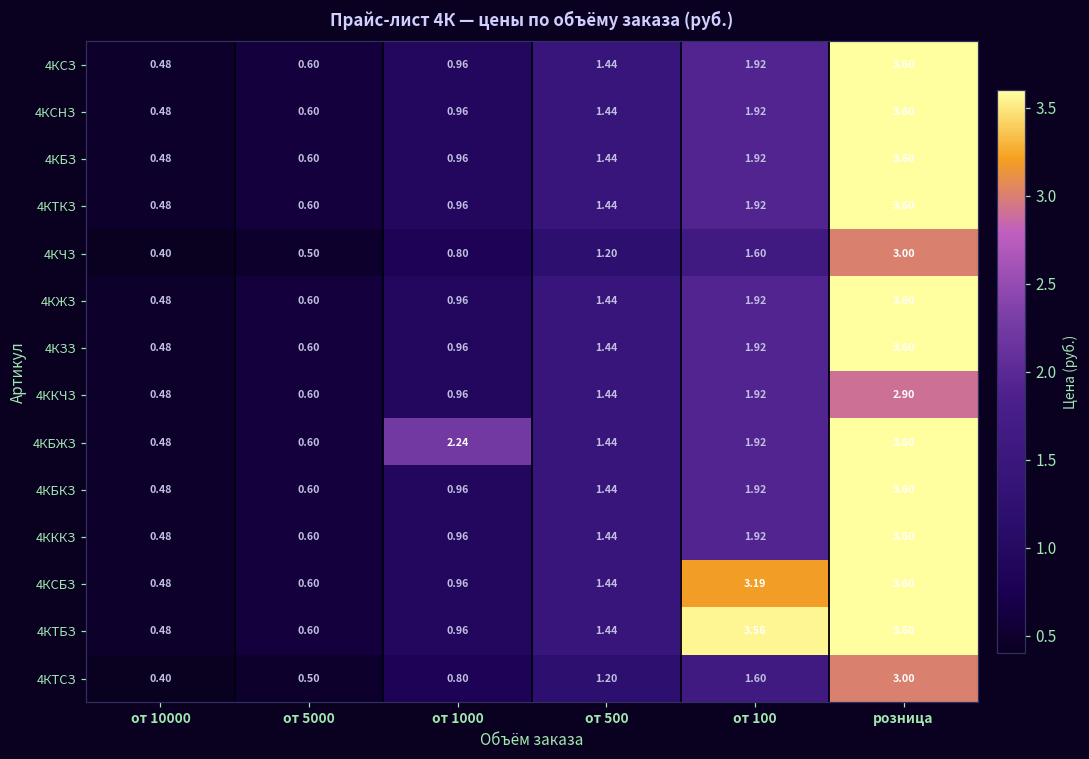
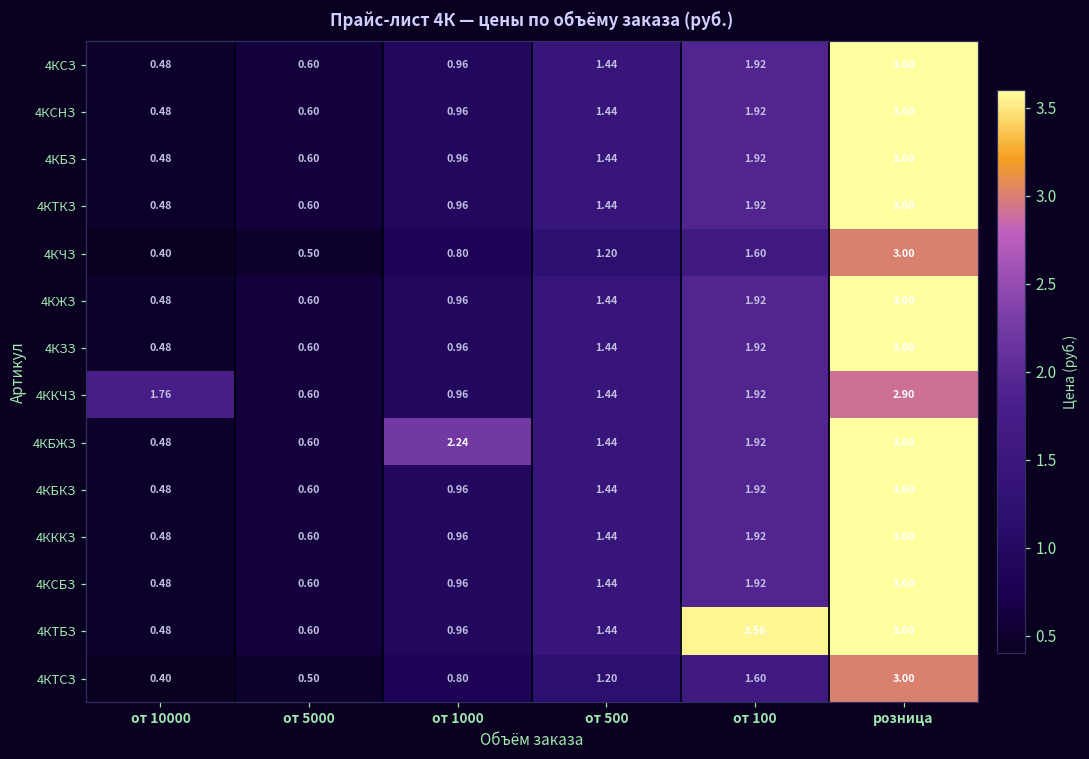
  {
    "4КСЗ": {
      "от 10000": 0.48,
      "от 5000": 0.60,
      "от 1000": 0.96,
      "от 500": 1.44,
      "от 100": 1.92,
      "розница": 3.60
    },
    "4КСНЗ": {
      "от 10000": 0.48,
      "от 5000": 0.60,
      "от 1000": 0.96,
      "от 500": 1.44,
      "от 100": 1.92,
      "розница": 3.60
    },
    "4КБЗ": {
      "от 10000": 0.48,
      "от 5000": 0.60,
      "от 1000": 0.96,
      "от 500": 1.44,
      "от 100": 1.92,
      "розница": 3.60
    },
    "4КТКЗ": {
      "от 10000": 0.48,
      "от 5000": 0.60,
      "от 1000": 0.96,
      "от 500": 1.44,
      "от 100": 1.92,
      "розница": 3.60
    },
    "4КЧЗ": {
      "от 10000": 0.40,
      "от 5000": 0.50,
      "от 1000": 0.80,
      "от 500": 1.20,
      "от 100": 1.60,
      "розница": 3.00
    },
    "4КЖЗ": {
      "от 10000": 0.48,
      "от 5000": 0.60,
      "от 1000": 0.96,
      "от 500": 1.44,
      "от 100": 1.92,
      "розница": 3.60
    },
    "4КЗЗ": {
      "от 10000": 0.48,
      "от 5000": 0.60,
      "от 1000": 0.96,
      "от 500": 1.44,
      "от 100": 1.92,
      "розница": 3.60
    },
    "4ККЧЗ": {
-     "от 10000": 0.48,
+     "от 10000": 1.76,
      "от 5000": 0.60,
      "от 1000": 0.96,
      "от 500": 1.44,
      "от 100": 1.92,
      "розница": 2.90
    },
    "4КБЖЗ": {
      "от 10000": 0.48,
      "от 5000": 0.60,
      "от 1000": 2.24,
      "от 500": 1.44,
      "от 100": 1.92,
      "розница": 3.60
    },
    "4КБКЗ": {
      "от 10000": 0.48,
      "от 5000": 0.60,
      "от 1000": 0.96,
      "от 500": 1.44,
      "от 100": 1.92,
      "розница": 3.60
    },
    "4КККЗ": {
      "от 10000": 0.48,
      "от 5000": 0.60,
      "от 1000": 0.96,
      "от 500": 1.44,
      "от 100": 1.92,
      "розница": 3.60
    },
    "4КСБЗ": {
      "от 10000": 0.48,
      "от 5000": 0.60,
      "от 1000": 0.96,
      "от 500": 1.44,
-     "от 100": 3.19,
+     "от 100": 1.92,
      "розница": 3.60
    },
    "4КТБЗ": {
      "от 10000": 0.48,
      "от 5000": 0.60,
      "от 1000": 0.96,
      "от 500": 1.44,
      "от 100": 3.56,
      "розница": 3.60
    },
    "4КТСЗ": {
      "от 10000": 0.40,
      "от 5000": 0.50,
      "от 1000": 0.80,
      "от 500": 1.20,
      "от 100": 1.60,
      "розница": 3.00
    }
  }
